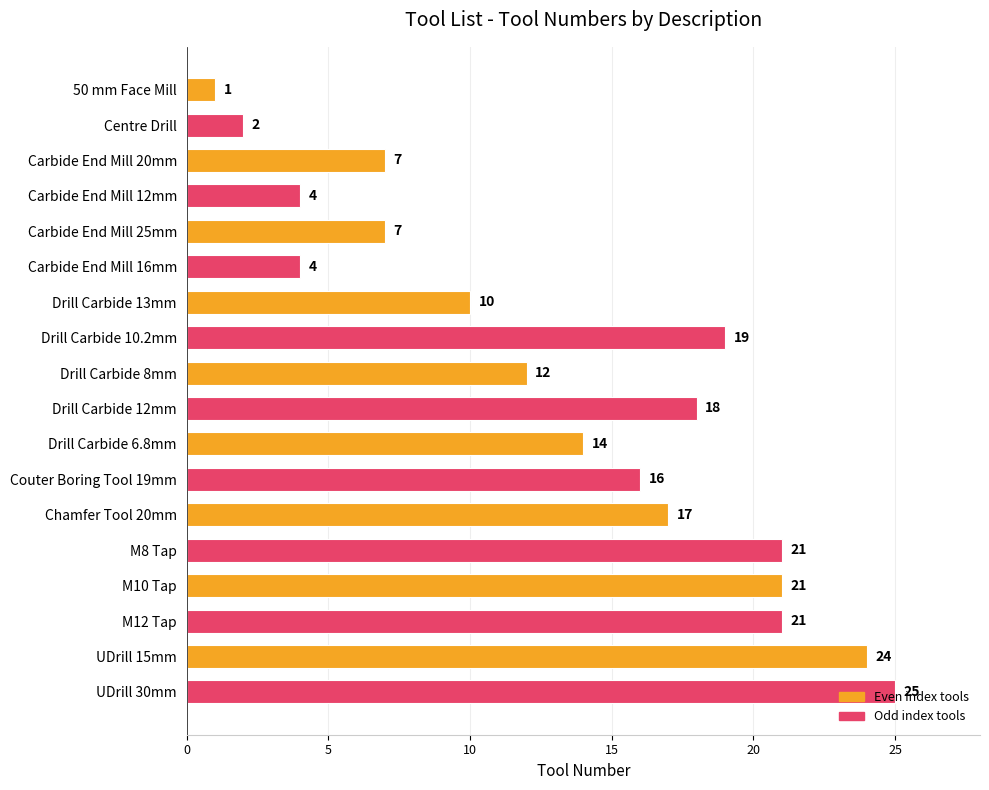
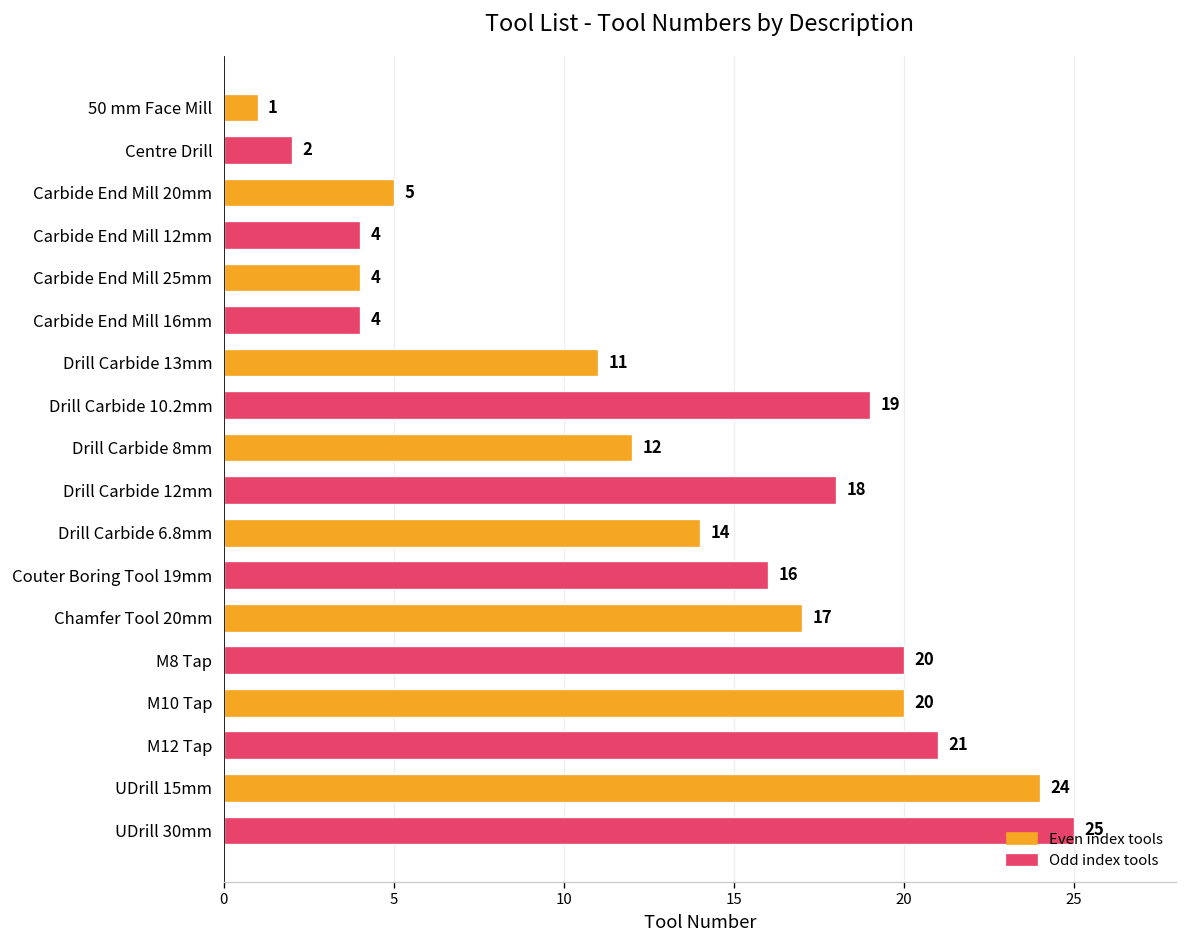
  {
    "50 mm Face Mill": 1,
    "Centre Drill": 2,
-   "Carbide End Mill 20mm": 7,
+   "Carbide End Mill 20mm": 5,
    "Carbide End Mill 12mm": 4,
-   "Carbide End Mill 25mm": 7,
+   "Carbide End Mill 25mm": 4,
    "Carbide End Mill 16mm": 4,
-   "Drill Carbide 13mm": 10,
+   "Drill Carbide 13mm": 11,
    "Drill Carbide 10.2mm": 19,
    "Drill Carbide 8mm": 12,
    "Drill Carbide 12mm": 18,
    "Drill Carbide 6.8mm": 14,
    "Couter Boring Tool 19mm": 16,
    "Chamfer Tool 20mm": 17,
-   "M8 Tap": 21,
-   "M10 Tap": 21,
+   "M8 Tap": 20,
+   "M10 Tap": 20,
    "M12 Tap": 21,
    "UDrill 15mm": 24,
    "UDrill 30mm": 25
  }
